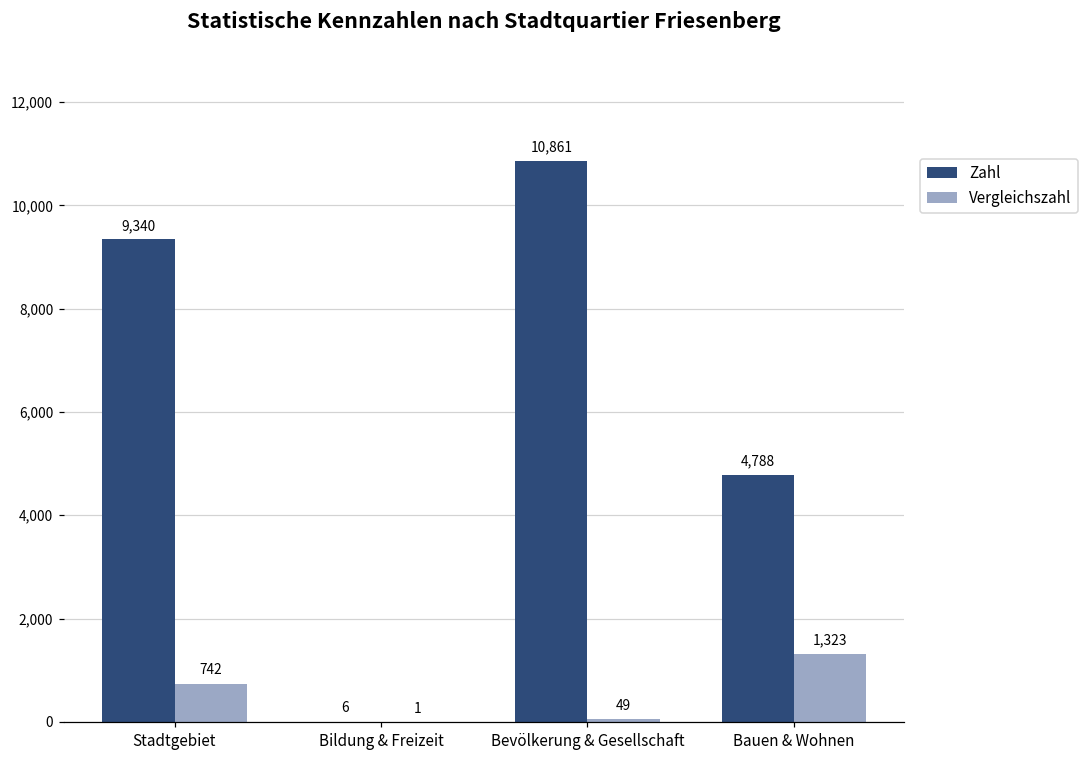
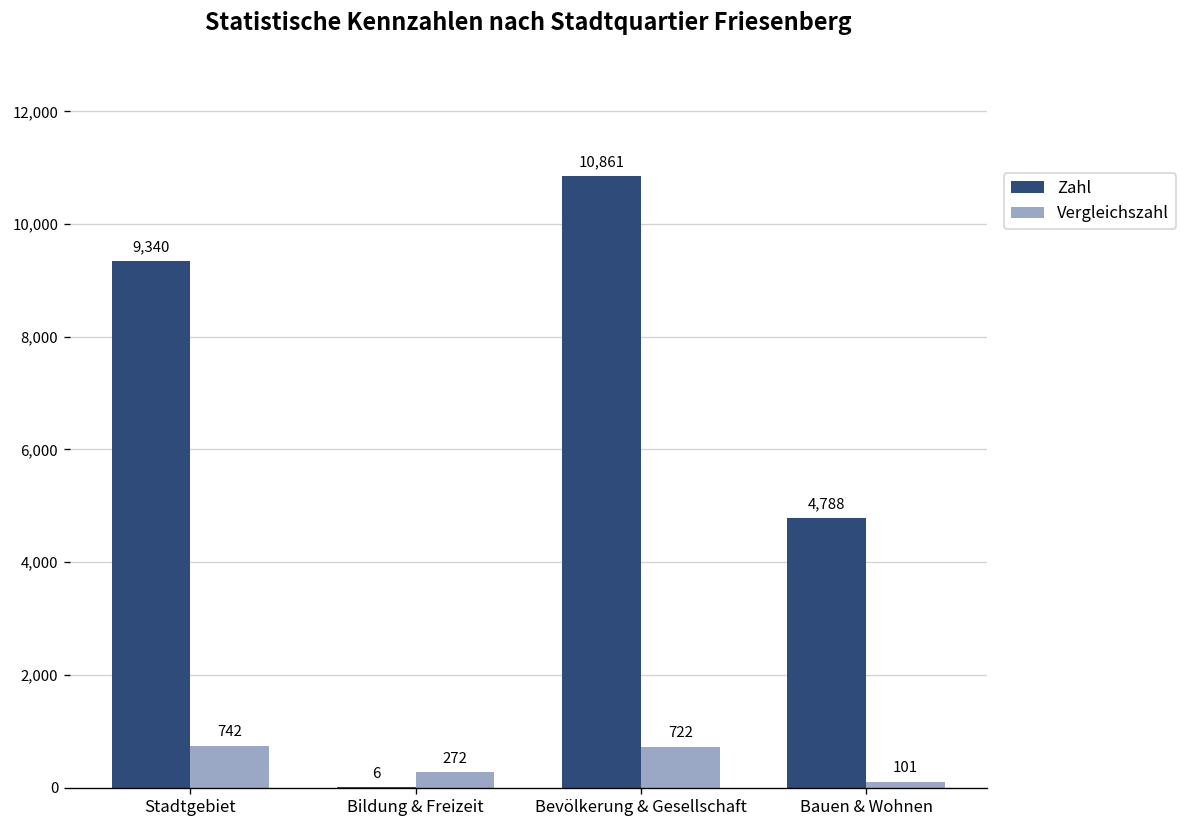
  {
    "Zahl": {
      "Stadtgebiet": "9,340",
      "Bildung & Freizeit": "6",
      "Bevölkerung & Gesellschaft": "10,861",
      "Bauen & Wohnen": "4,788"
    },
    "Vergleichszahl": {
      "Stadtgebiet": "742",
-     "Bildung & Freizeit": "1",
-     "Bevölkerung & Gesellschaft": "49",
-     "Bauen & Wohnen": "1,323"
+     "Bildung & Freizeit": "272",
+     "Bevölkerung & Gesellschaft": "722",
+     "Bauen & Wohnen": "101"
    }
  }
